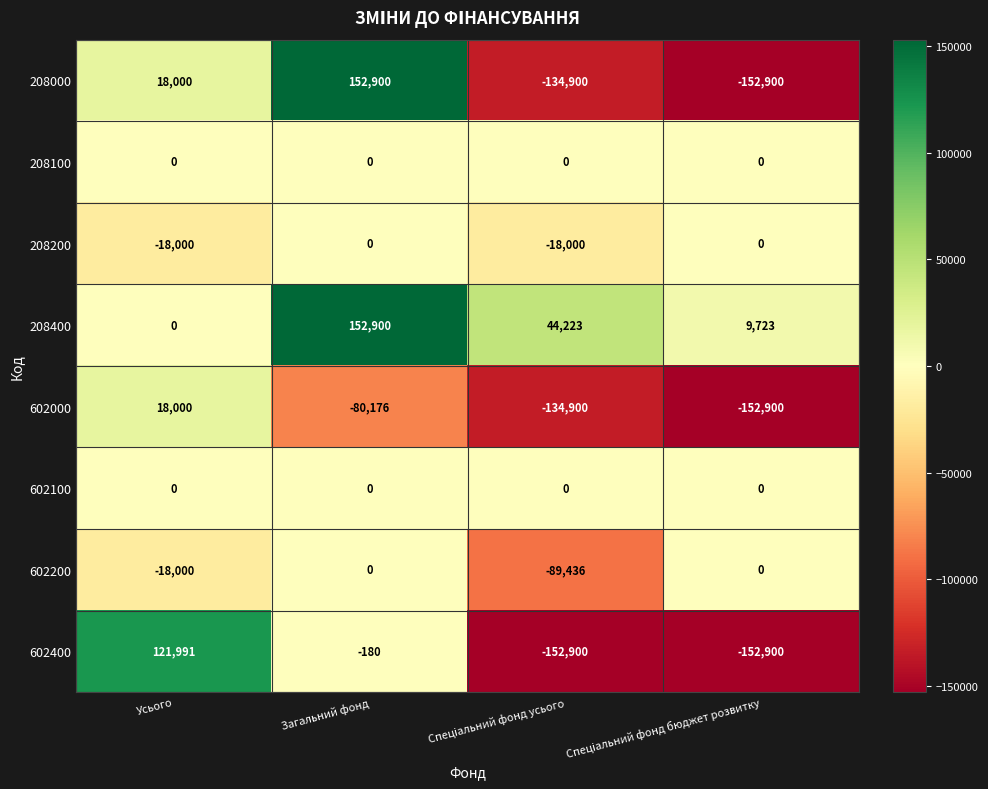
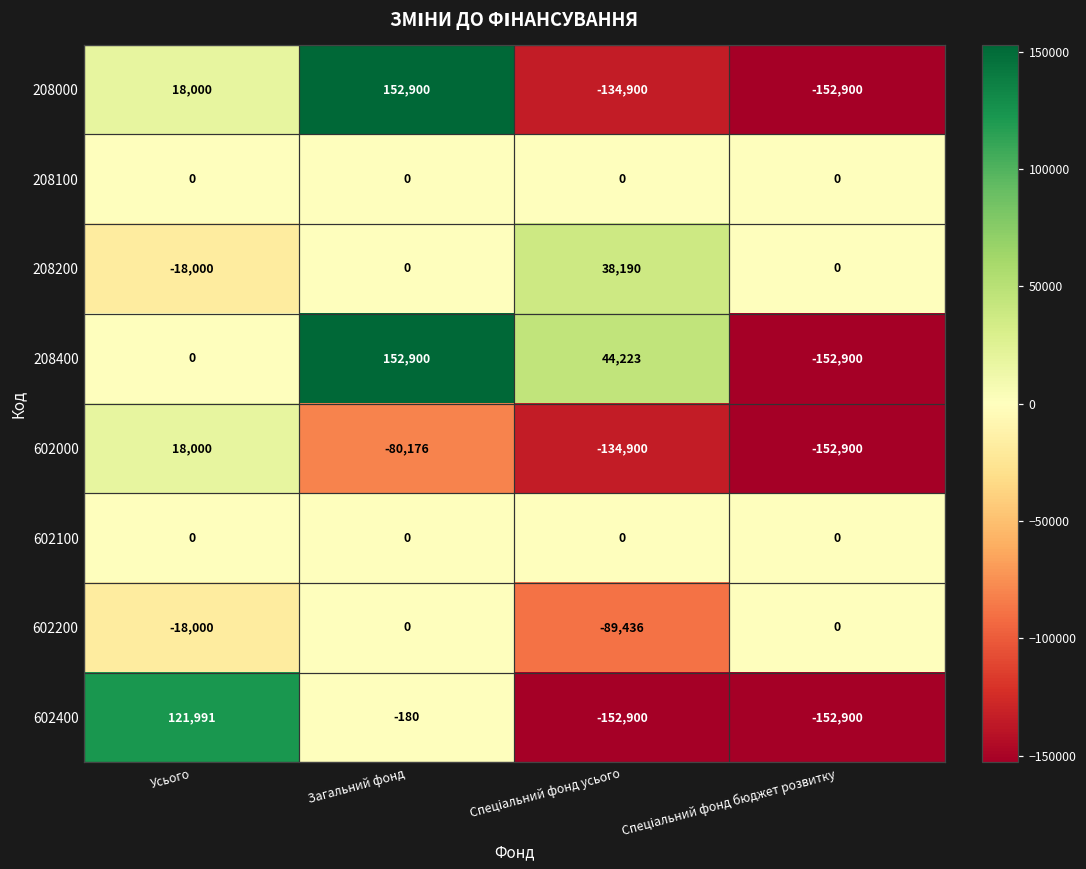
  {
    "208000": {
      "Усього": "18,000",
      "Загальний фонд": "152,900",
      "Спеціальний фонд усього": "-134,900",
      "Спеціальний фонд бюджет розвитку": "-152,900"
    },
    "208100": {
      "Усього": "0",
      "Загальний фонд": "0",
      "Спеціальний фонд усього": "0",
      "Спеціальний фонд бюджет розвитку": "0"
    },
    "208200": {
      "Усього": "-18,000",
      "Загальний фонд": "0",
-     "Спеціальний фонд усього": "-18,000",
+     "Спеціальний фонд усього": "38,190",
      "Спеціальний фонд бюджет розвитку": "0"
    },
    "208400": {
      "Усього": "0",
      "Загальний фонд": "152,900",
      "Спеціальний фонд усього": "44,223",
-     "Спеціальний фонд бюджет розвитку": "9,723"
+     "Спеціальний фонд бюджет розвитку": "-152,900"
    },
    "602000": {
      "Усього": "18,000",
      "Загальний фонд": "-80,176",
      "Спеціальний фонд усього": "-134,900",
      "Спеціальний фонд бюджет розвитку": "-152,900"
    },
    "602100": {
      "Усього": "0",
      "Загальний фонд": "0",
      "Спеціальний фонд усього": "0",
      "Спеціальний фонд бюджет розвитку": "0"
    },
    "602200": {
      "Усього": "-18,000",
      "Загальний фонд": "0",
      "Спеціальний фонд усього": "-89,436",
      "Спеціальний фонд бюджет розвитку": "0"
    },
    "602400": {
      "Усього": "121,991",
      "Загальний фонд": "-180",
      "Спеціальний фонд усього": "-152,900",
      "Спеціальний фонд бюджет розвитку": "-152,900"
    }
  }
